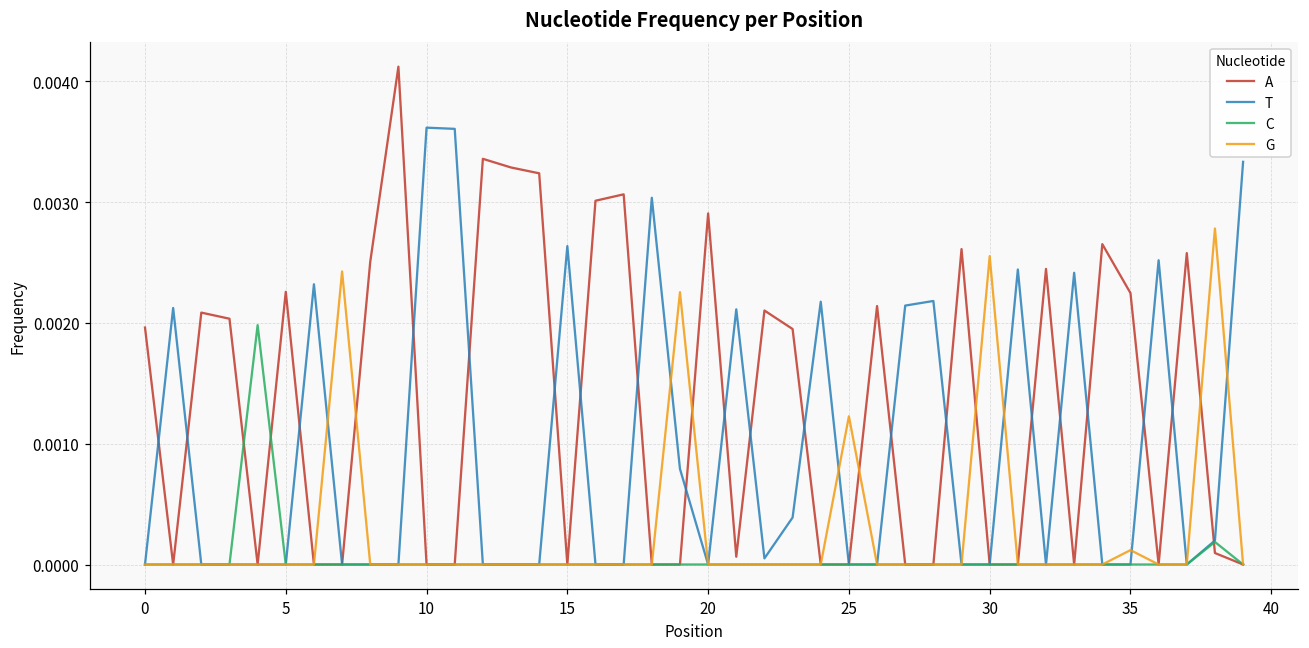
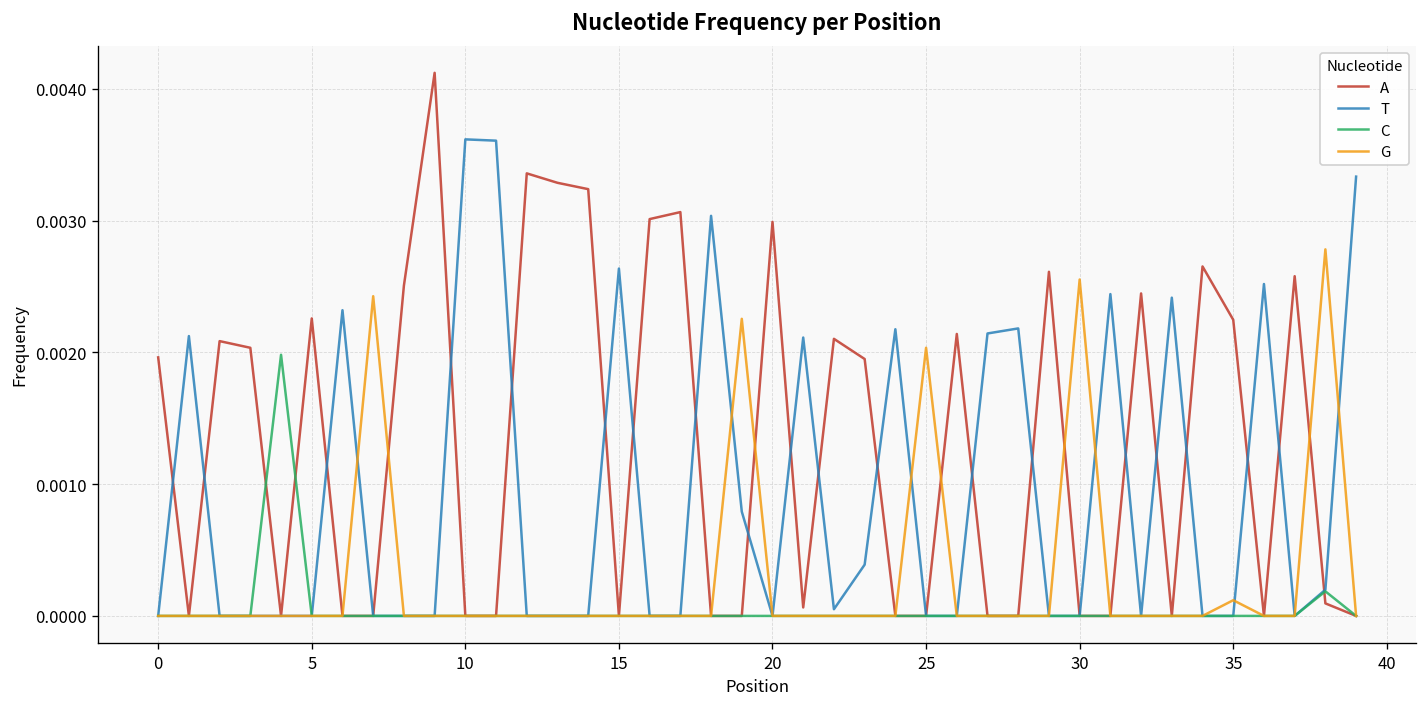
  {
    "A": {
      "0": 0.00196,
      "5": 0.00226,
-     "20": 0.00291,
+     "20": 0.00299,
      "35": 0.00225
    },
    "T": {
      "10": 0.00362,
      "15": 0.00264
    },
    "G": {
-     "25": 0.00123,
+     "25": 0.00203,
      "30": 0.00255,
      "35": 0.00012
    }
  }
